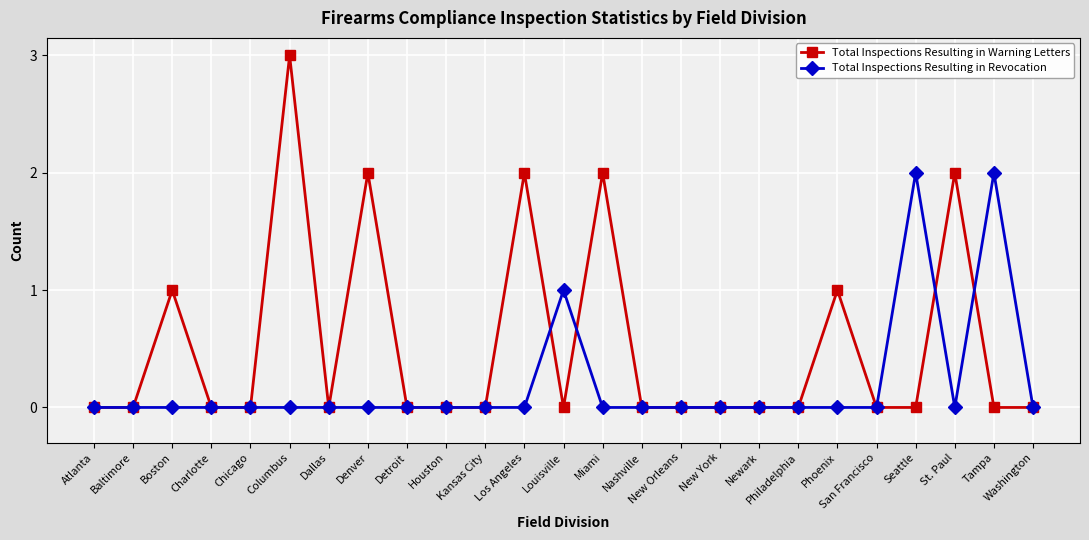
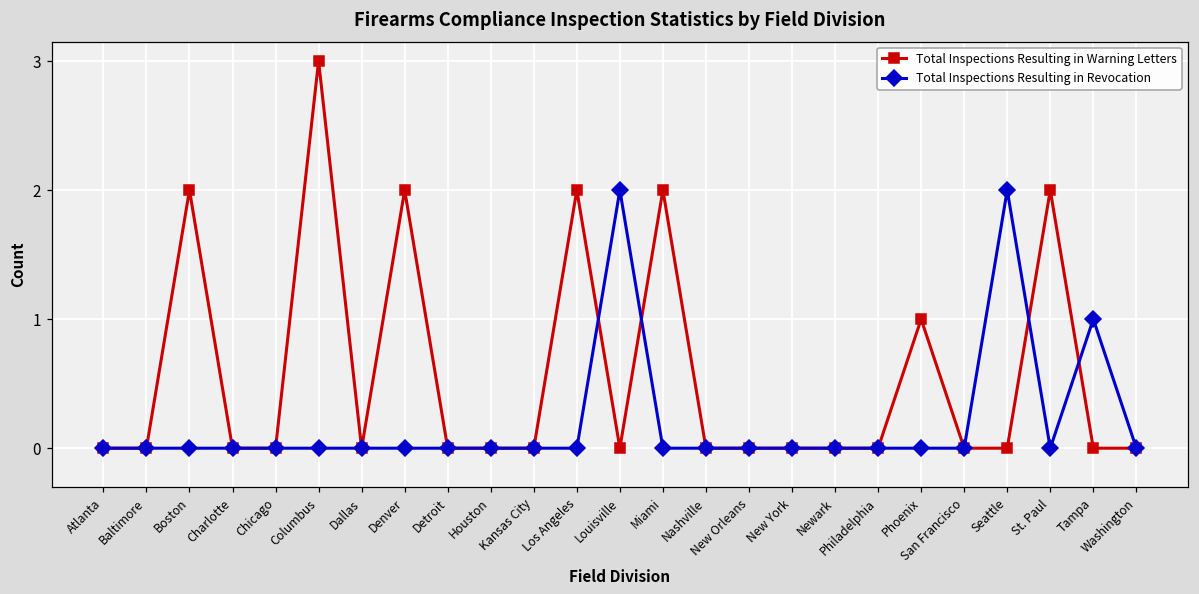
  {
    "Total Inspections Resulting in Warning Letters": {
-     "Boston": 1,
+     "Boston": 2,
      "Columbus": 3,
      "Denver": 2,
      "Los Angeles": 2,
      "Louisville": 0,
      "Miami": 2,
      "Phoenix": 1,
      "Seattle": 0,
      "St. Paul": 2,
      "Tampa": 0
    },
    "Total Inspections Resulting in Revocation": {
      "Boston": 0,
      "Columbus": 0,
      "Denver": 0,
      "Los Angeles": 0,
-     "Louisville": 1,
+     "Louisville": 2,
      "Miami": 0,
      "Phoenix": 0,
      "Seattle": 2,
      "St. Paul": 0,
-     "Tampa": 2
+     "Tampa": 1
    }
  }
